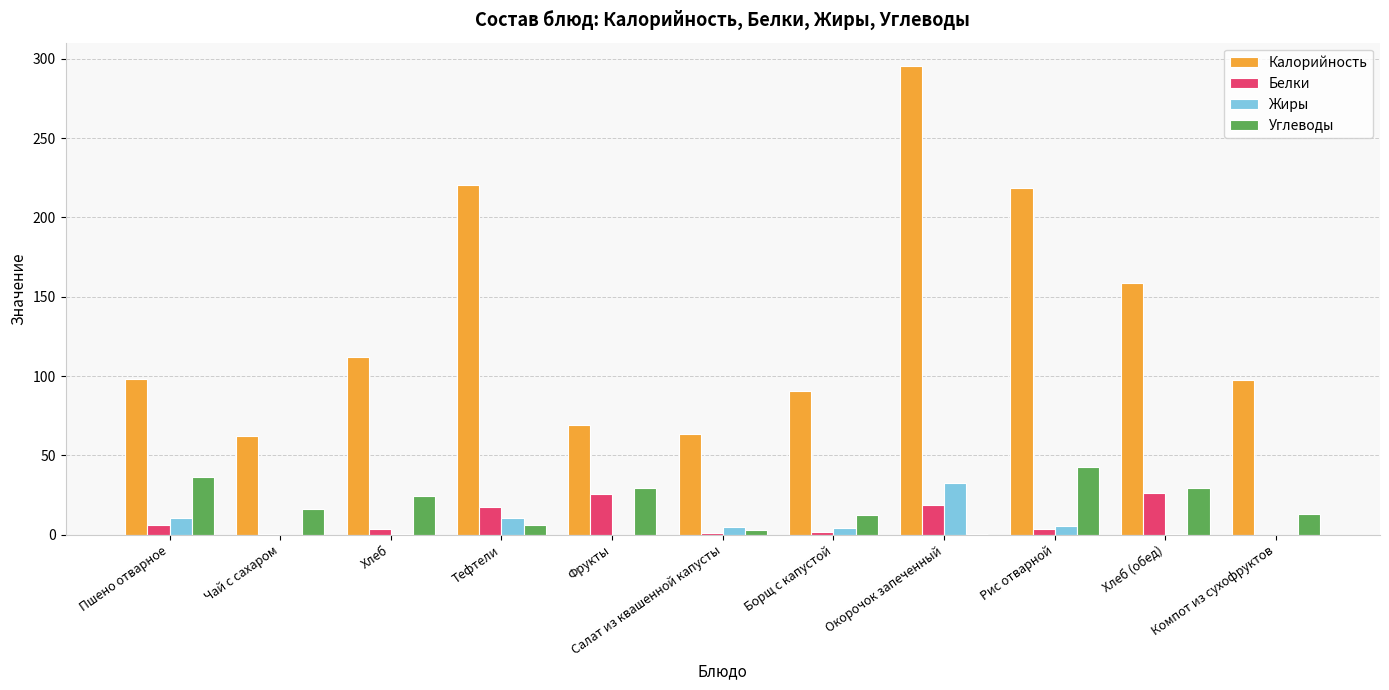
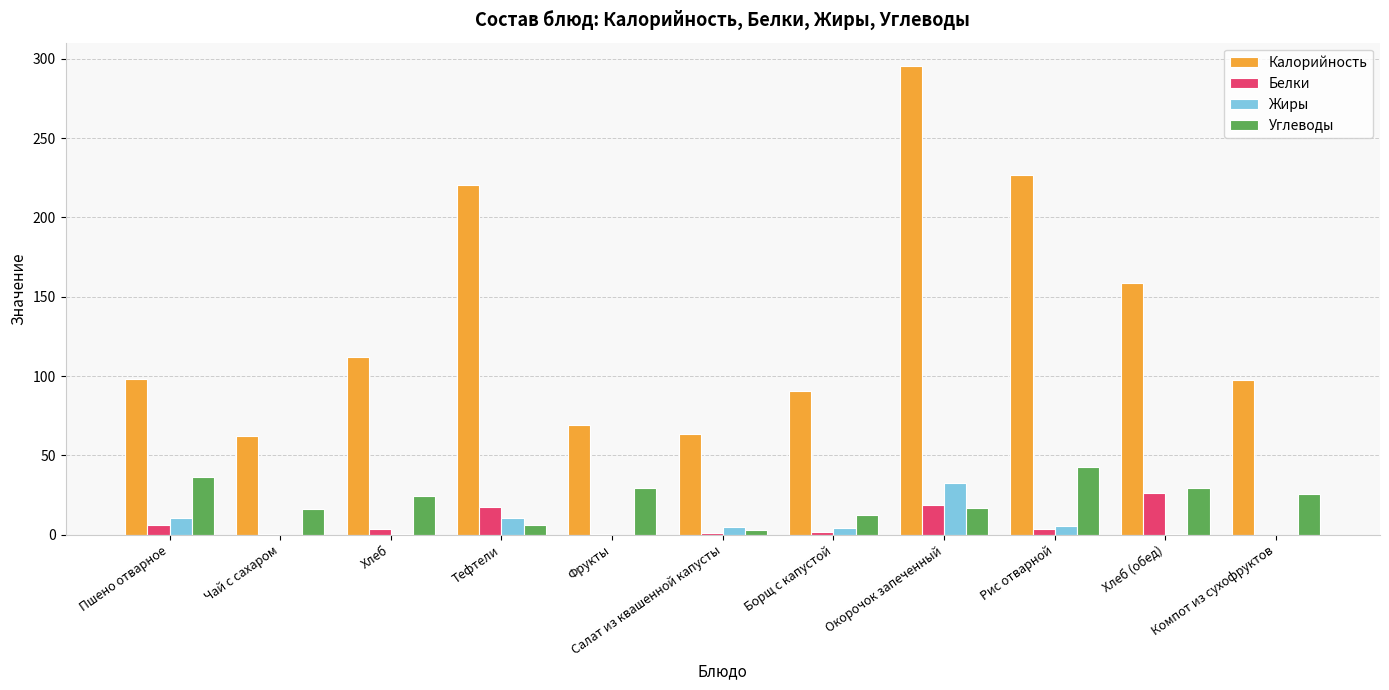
  {
    "Калорийность": {
      "Пшено отварное": 98,
      "Чай с сахаром": 62,
      "Хлеб": 112,
      "Тефтели": 221,
      "Фрукты": 69,
      "Салат из квашенной капусты": 63,
      "Борщ с капустой": 90,
      "Окорочок запеченный": 295,
-     "Рис отварной": 219,
+     "Рис отварной": 227,
      "Хлеб (обед)": 159,
      "Компот из сухофруктов": 97
    },
    "Белки": {
      "Пшено отварное": 6,
      "Хлеб": 4,
      "Тефтели": 18,
-     "Фрукты": 26,
+     "Фрукты": 1,
      "Борщ с капустой": 2,
      "Окорочок запеченный": 19,
      "Рис отварной": 4,
      "Хлеб (обед)": 26,
      "Компот из сухофруктов": 0
    },
    "Жиры": {
      "Пшено отварное": 10,
      "Чай с сахаром": 0,
      "Тефтели": 11,
      "Фрукты": 0,
      "Салат из квашенной капусты": 5,
      "Борщ с капустой": 4,
      "Окорочок запеченный": 33,
      "Рис отварной": 6,
      "Компот из сухофруктов": 0
    },
    "Углеводы": {
      "Пшено отварное": 36,
      "Чай с сахаром": 16,
      "Хлеб": 25,
      "Тефтели": 6,
      "Фрукты": 30,
      "Салат из квашенной капусты": 3,
      "Борщ с капустой": 12,
-     "Окорочок запеченный": 0,
+     "Окорочок запеченный": 17,
      "Рис отварной": 43,
      "Хлеб (обед)": 30,
-     "Компот из сухофруктов": 13
+     "Компот из сухофруктов": 26
    }
  }
